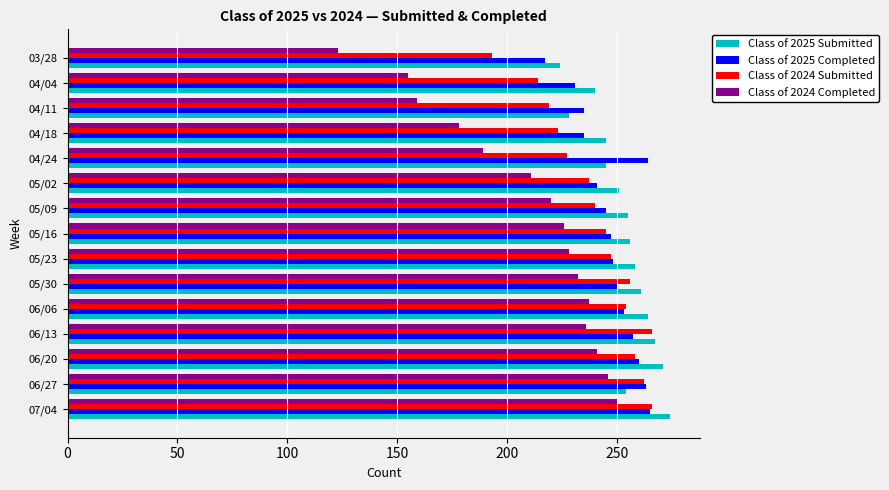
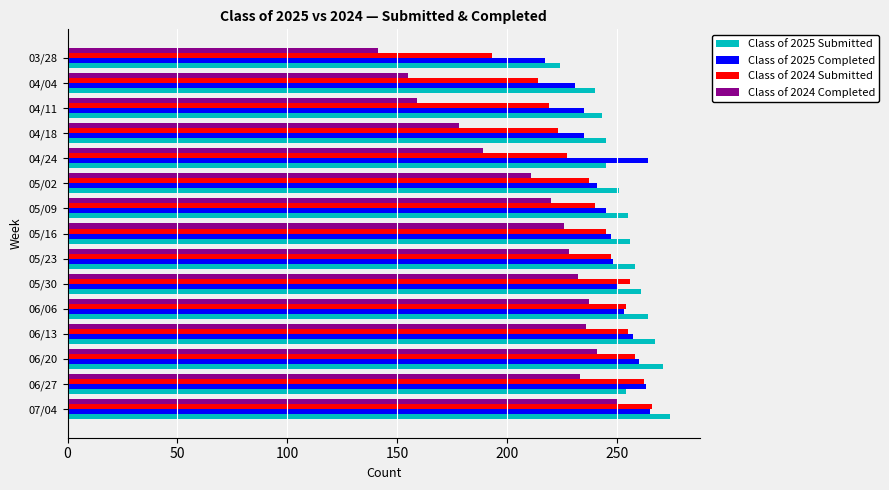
  {
    "Class of 2025 Submitted": {
      "03/28": 224,
      "04/04": 240,
-     "04/11": 228,
+     "04/11": 243,
      "04/18": 245,
      "04/24": 245,
      "05/02": 251,
      "05/09": 255,
      "05/16": 256,
      "05/23": 258,
      "05/30": 261,
      "06/06": 264,
      "06/13": 267,
      "06/20": 271,
      "06/27": 254,
      "07/04": 274
    },
    "Class of 2025 Completed": {
      "03/28": 217,
      "04/04": 231,
      "04/11": 235,
      "04/18": 235,
      "04/24": 264,
      "05/02": 241,
      "05/09": 245,
      "05/16": 247,
      "05/23": 248,
      "05/30": 250,
      "06/06": 253,
      "06/13": 257,
      "06/20": 260,
      "06/27": 263,
      "07/04": 265
    },
    "Class of 2024 Submitted": {
      "03/28": 193,
      "04/04": 214,
      "04/11": 219,
      "04/18": 223,
      "04/24": 227,
      "05/02": 237,
      "05/09": 240,
      "05/16": 245,
      "05/23": 247,
      "05/30": 256,
      "06/06": 254,
-     "06/13": 266,
+     "06/13": 255,
      "06/20": 258,
      "06/27": 262,
      "07/04": 266
    },
    "Class of 2024 Completed": {
-     "03/28": 123,
+     "03/28": 141,
      "04/04": 155,
      "04/11": 159,
      "04/18": 178,
      "04/24": 189,
      "05/02": 211,
      "05/09": 220,
      "05/16": 226,
      "05/23": 228,
      "05/30": 232,
      "06/06": 237,
      "06/13": 236,
      "06/20": 241,
-     "06/27": 246,
+     "06/27": 233,
      "07/04": 250
    }
  }
